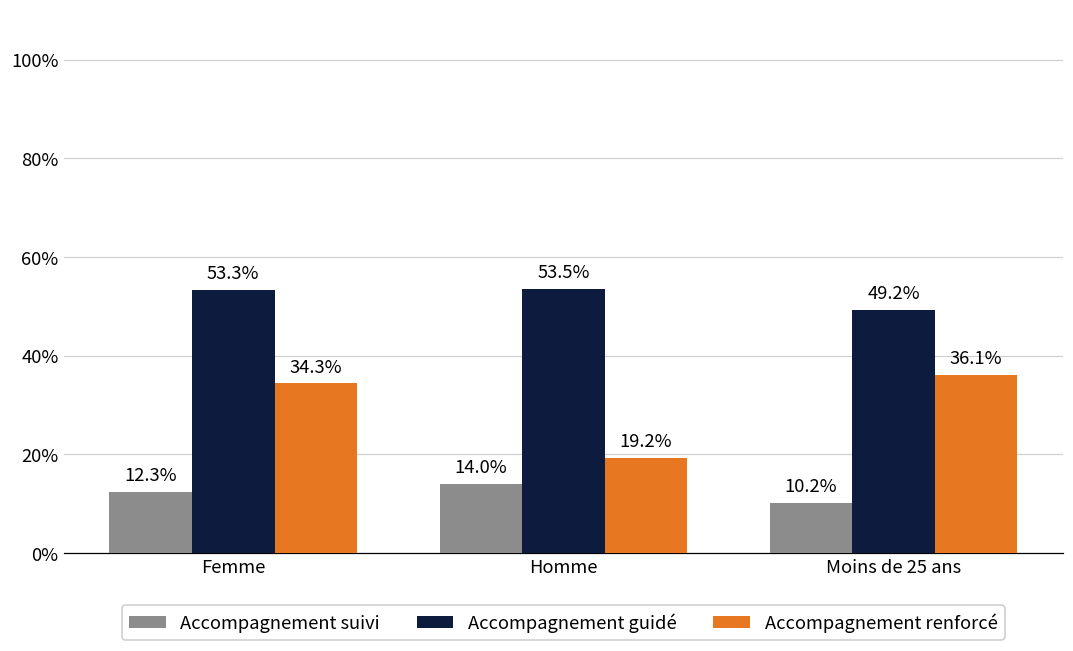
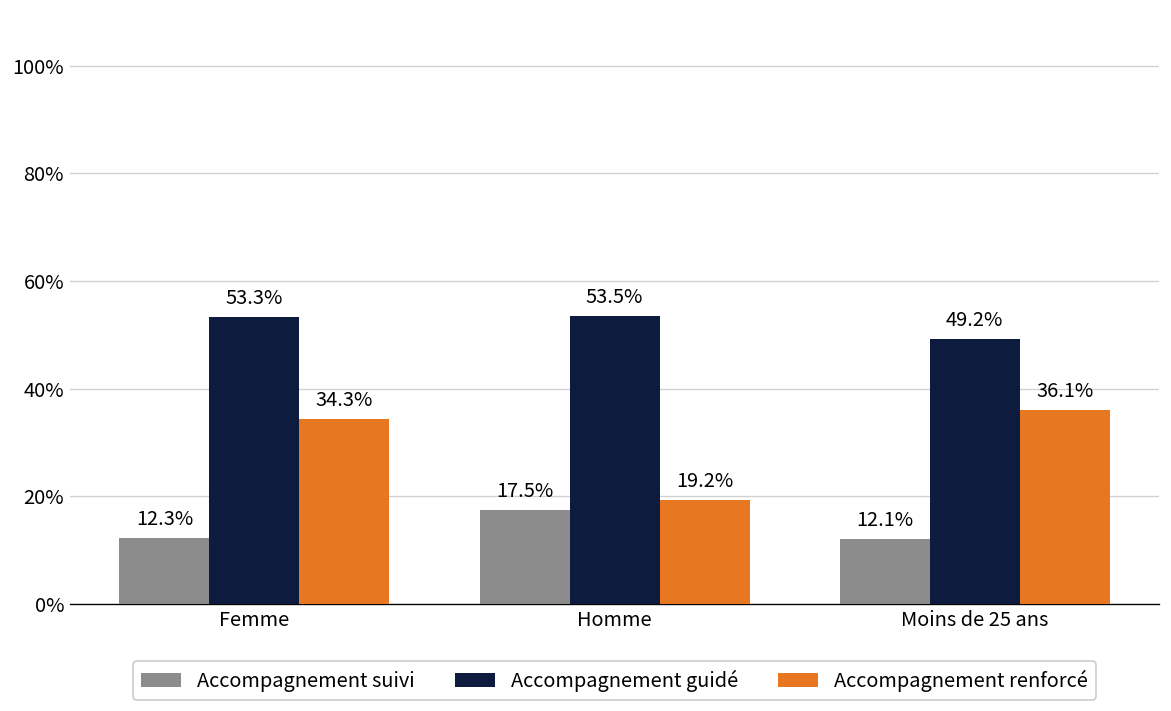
  {
    "Accompagnement suivi": {
      "Femme": "12.3%",
-     "Homme": "14.0%",
-     "Moins de 25 ans": "10.2%"
+     "Homme": "17.5%",
+     "Moins de 25 ans": "12.1%"
    },
    "Accompagnement guidé": {
      "Femme": "53.3%",
      "Homme": "53.5%",
      "Moins de 25 ans": "49.2%"
    },
    "Accompagnement renforcé": {
      "Femme": "34.3%",
      "Homme": "19.2%",
      "Moins de 25 ans": "36.1%"
    }
  }
